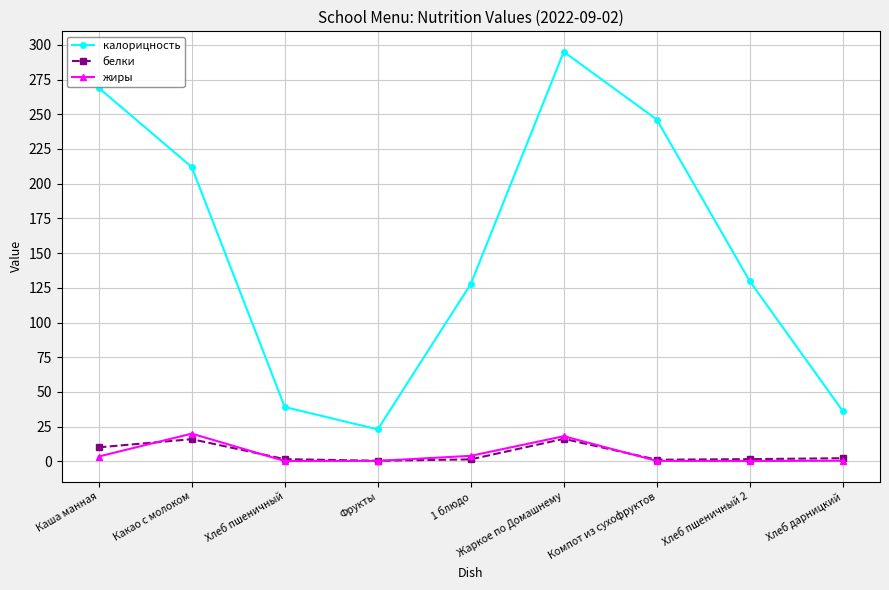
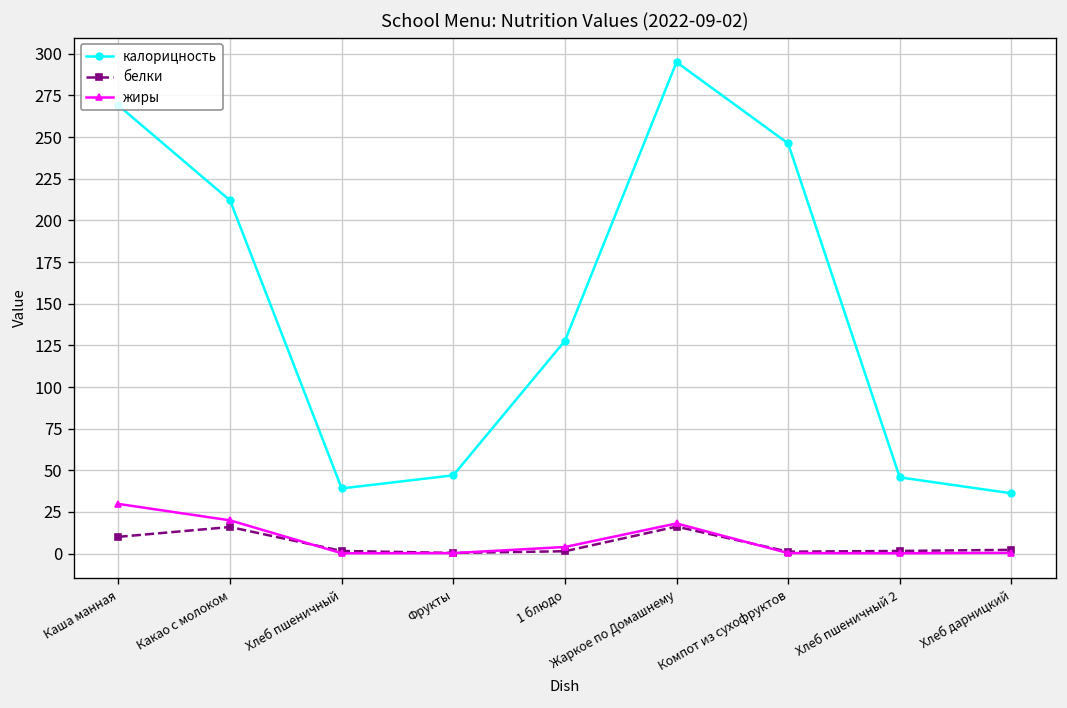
  {
    "калорицность": {
      "Каша манная": 269,
      "Какао с молоком": 212,
      "Хлеб пшеничный": 39,
-     "Фрукты": 23,
+     "Фрукты": 47,
      "1 блюдо": 128,
      "Жаркое по Домашнему": 295,
      "Компот из сухофруктов": 246,
-     "Хлеб пшеничный 2": 130,
+     "Хлеб пшеничный 2": 46,
      "Хлеб дарницкий": 36
    },
    "белки": {
      "Каша манная": 10,
      "Какао с молоком": 16,
      "1 блюдо": 1,
      "Жаркое по Домашнему": 16
    },
    "жиры": {
-     "Каша манная": 3,
+     "Каша манная": 30,
      "Какао с молоком": 20,
      "1 блюдо": 4,
      "Жаркое по Домашнему": 18
    }
  }
